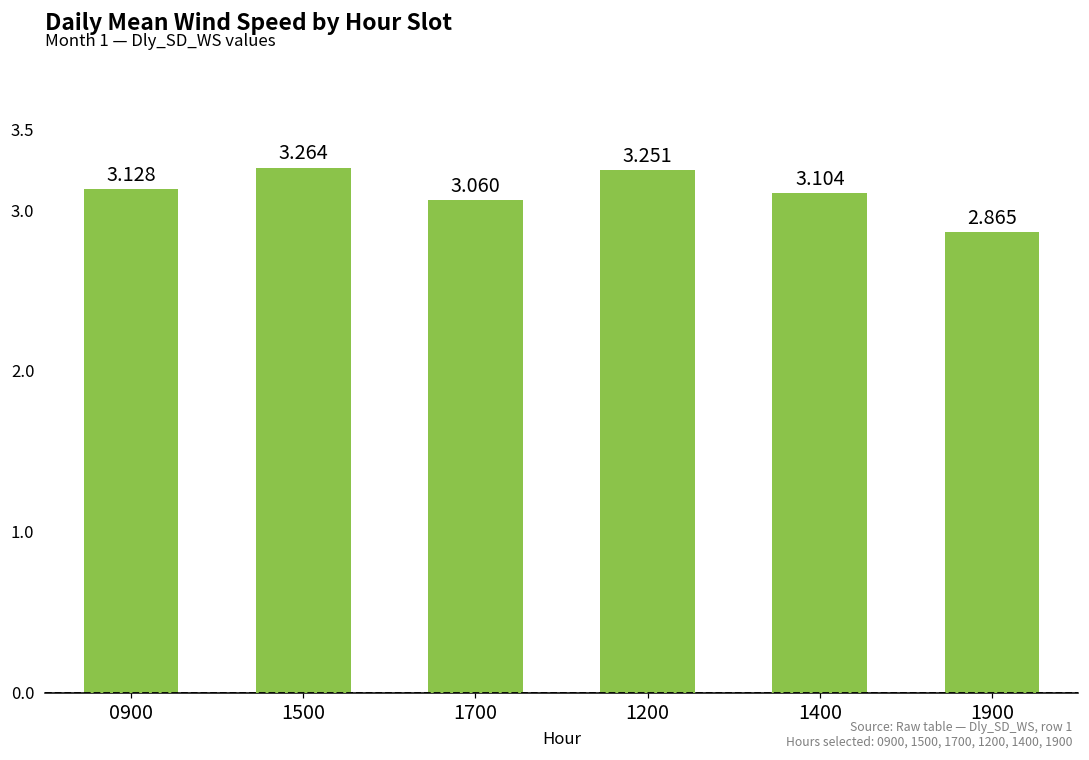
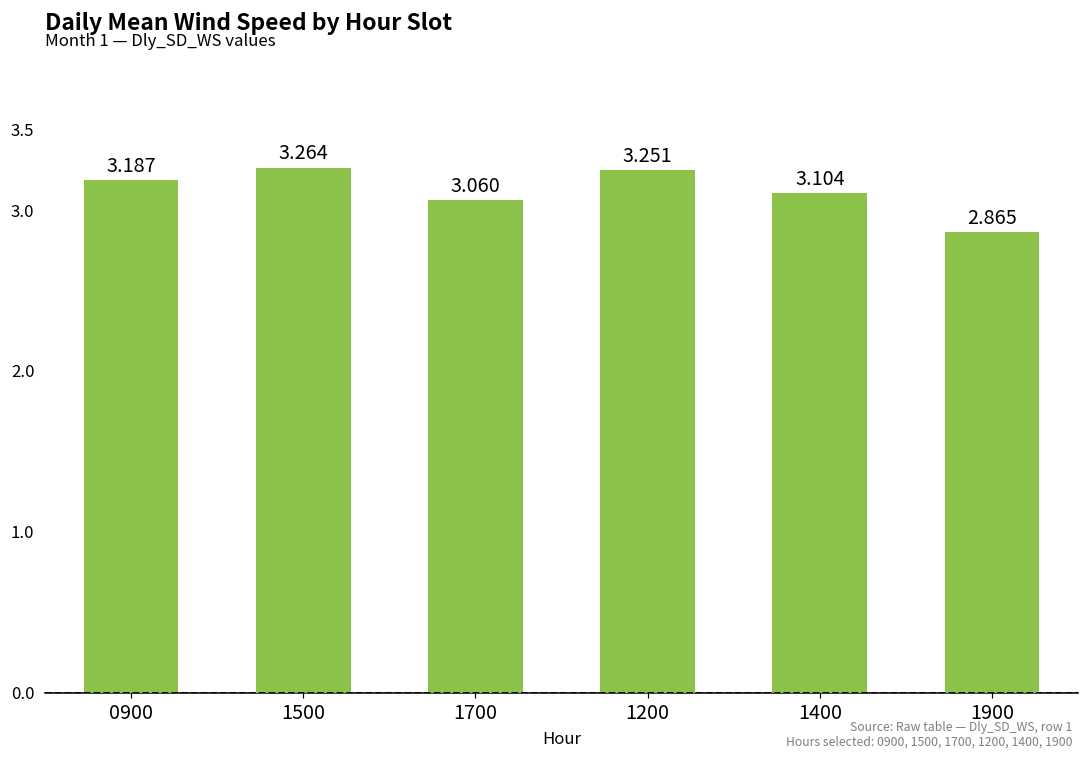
  {
-   "0900": 3.128,
+   "0900": 3.187,
    "1500": 3.264,
    "1700": 3.060,
    "1200": 3.251,
    "1400": 3.104,
    "1900": 2.865
  }
